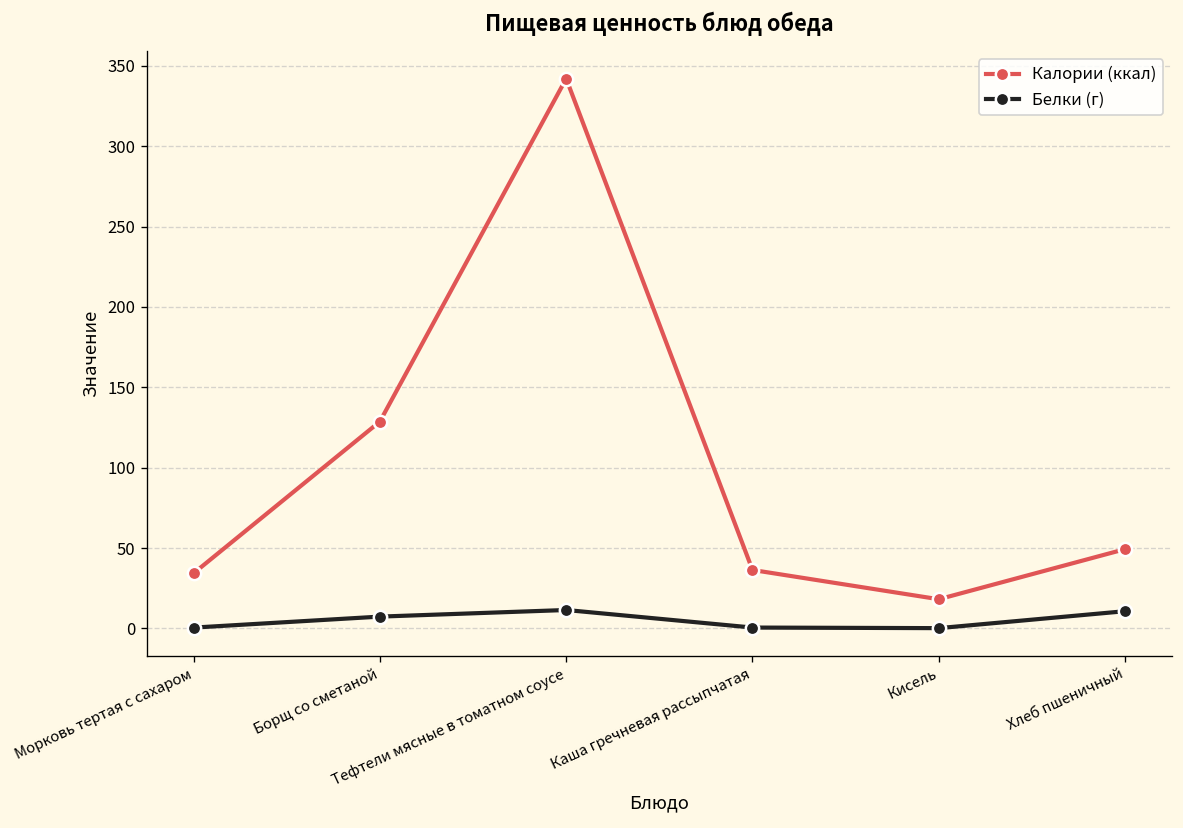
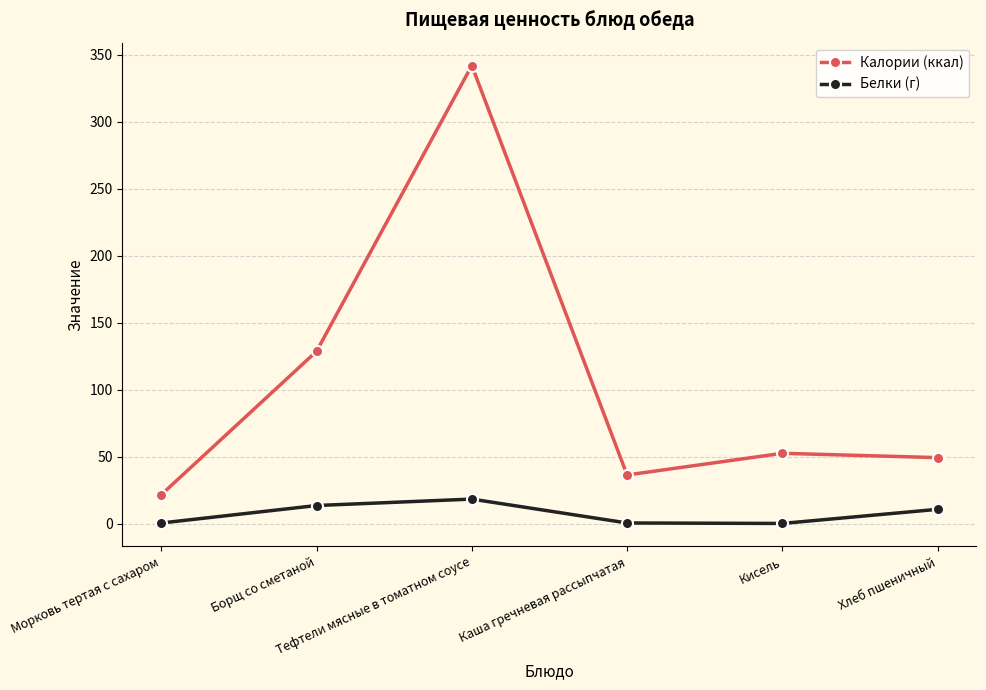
  {
    "Калории (ккал)": {
-     "Морковь тертая с сахаром": 34,
+     "Морковь тертая с сахаром": 22,
      "Борщ со сметаной": 129,
      "Тефтели мясные в томатном соусе": 342,
      "Каша гречневая рассыпчатая": 36,
-     "Кисель": 18,
+     "Кисель": 53,
      "Хлеб пшеничный": 49
    },
    "Белки (г)": {
      "Морковь тертая с сахаром": 1,
-     "Борщ со сметаной": 7,
-     "Тефтели мясные в томатном соусе": 12,
+     "Борщ со сметаной": 14,
+     "Тефтели мясные в томатном соусе": 18,
      "Каша гречневая рассыпчатая": 1,
      "Кисель": 0,
      "Хлеб пшеничный": 11
    }
  }
